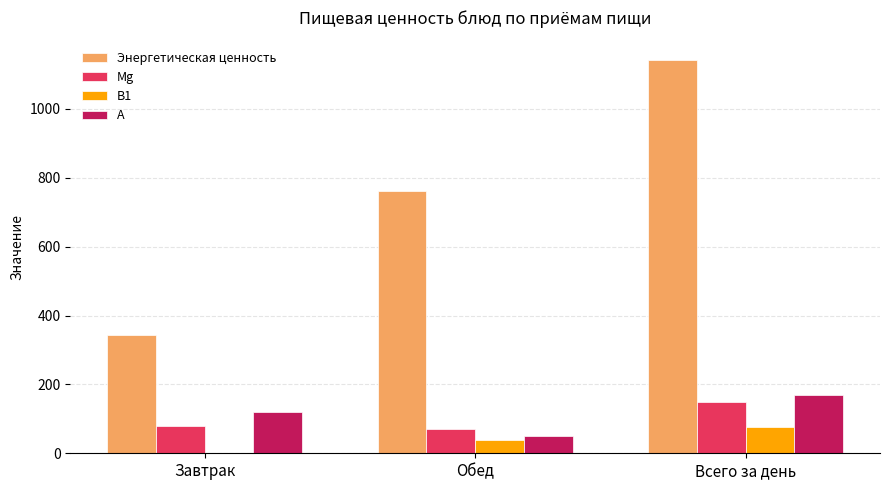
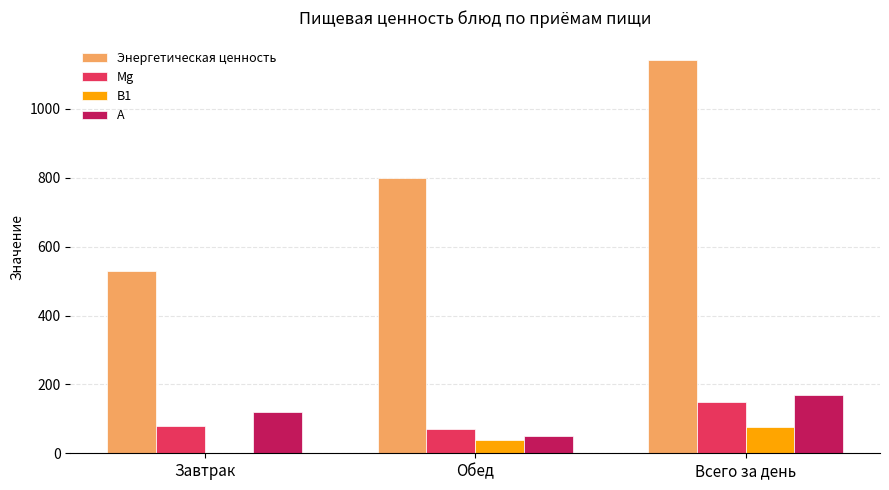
  {
    "Энергетическая ценность": {
-     "Завтрак": 340,
-     "Обед": 760,
+     "Завтрак": 530,
+     "Обед": 800,
      "Всего за день": 1140
    },
    "В1": {
      "Обед": 40,
      "Всего за день": 80
    }
  }
